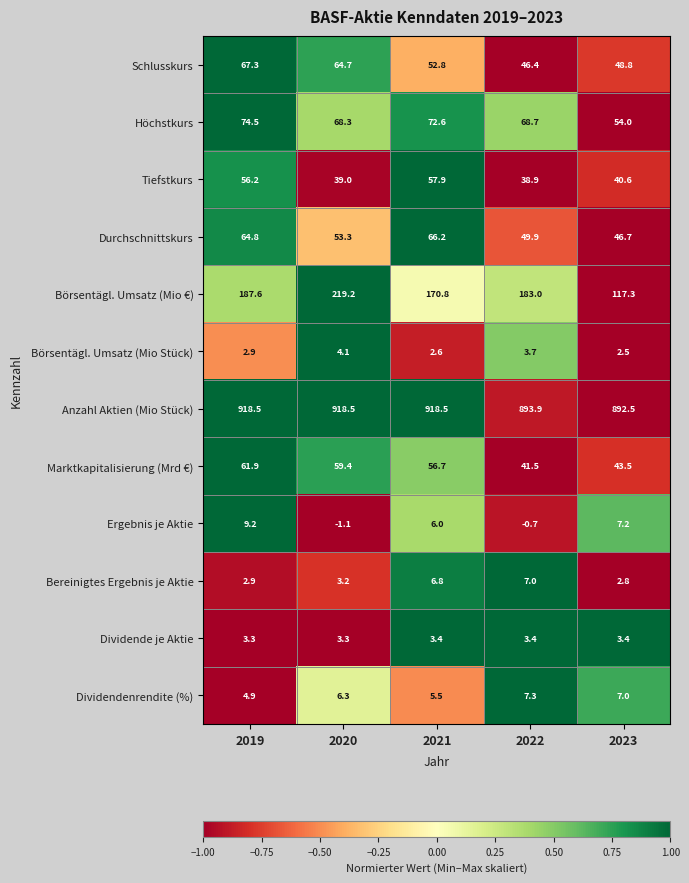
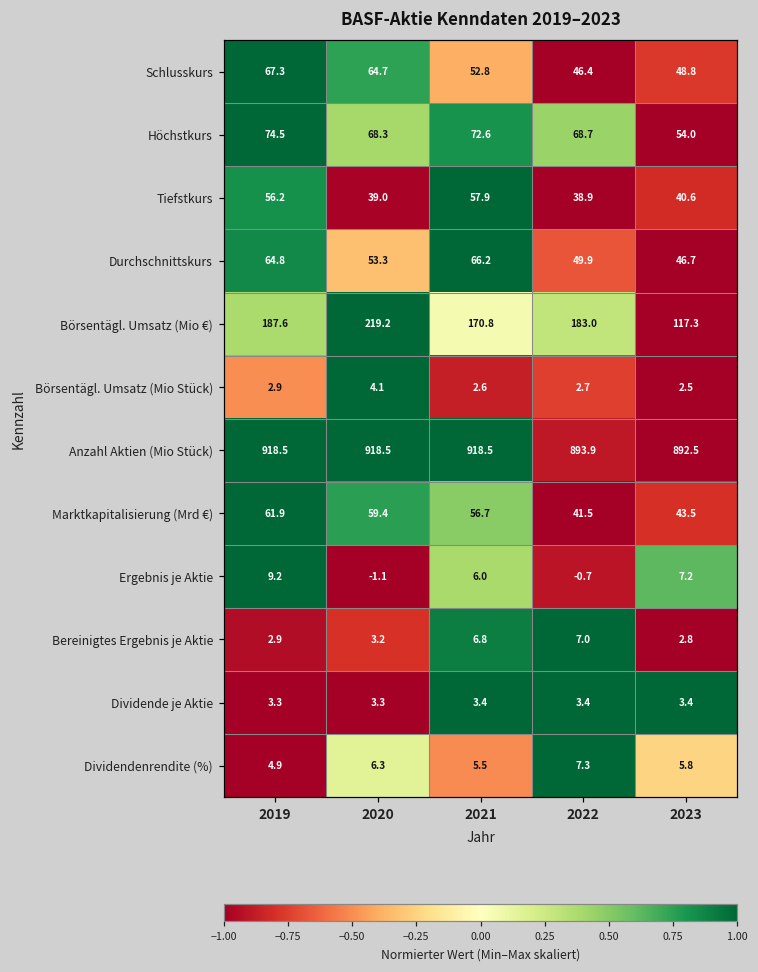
  {
    "Schlusskurs": {
      "2019": 67.3,
      "2020": 64.7,
      "2021": 52.8,
      "2022": 46.4,
      "2023": 48.8
    },
    "Höchstkurs": {
      "2019": 74.5,
      "2020": 68.3,
      "2021": 72.6,
      "2022": 68.7,
      "2023": 54.0
    },
    "Tiefstkurs": {
      "2019": 56.2,
      "2020": 39.0,
      "2021": 57.9,
      "2022": 38.9,
      "2023": 40.6
    },
    "Durchschnittskurs": {
      "2019": 64.8,
      "2020": 53.3,
      "2021": 66.2,
      "2022": 49.9,
      "2023": 46.7
    },
    "Börsentägl. Umsatz (Mio €)": {
      "2019": 187.6,
      "2020": 219.2,
      "2021": 170.8,
      "2022": 183.0,
      "2023": 117.3
    },
    "Börsentägl. Umsatz (Mio Stück)": {
      "2019": 2.9,
      "2020": 4.1,
      "2021": 2.6,
-     "2022": 3.7,
+     "2022": 2.7,
      "2023": 2.5
    },
    "Anzahl Aktien (Mio Stück)": {
      "2019": 918.5,
      "2020": 918.5,
      "2021": 918.5,
      "2022": 893.9,
      "2023": 892.5
    },
    "Marktkapitalisierung (Mrd €)": {
      "2019": 61.9,
      "2020": 59.4,
      "2021": 56.7,
      "2022": 41.5,
      "2023": 43.5
    },
    "Ergebnis je Aktie": {
      "2019": 9.2,
      "2020": -1.1,
      "2021": 6.0,
      "2022": -0.7,
      "2023": 7.2
    },
    "Bereinigtes Ergebnis je Aktie": {
      "2019": 2.9,
      "2020": 3.2,
      "2021": 6.8,
      "2022": 7.0,
      "2023": 2.8
    },
    "Dividende je Aktie": {
      "2019": 3.3,
      "2020": 3.3,
      "2021": 3.4,
      "2022": 3.4,
      "2023": 3.4
    },
    "Dividendenrendite (%)": {
      "2019": 4.9,
      "2020": 6.3,
      "2021": 5.5,
      "2022": 7.3,
-     "2023": 7.0
+     "2023": 5.8
    }
  }
